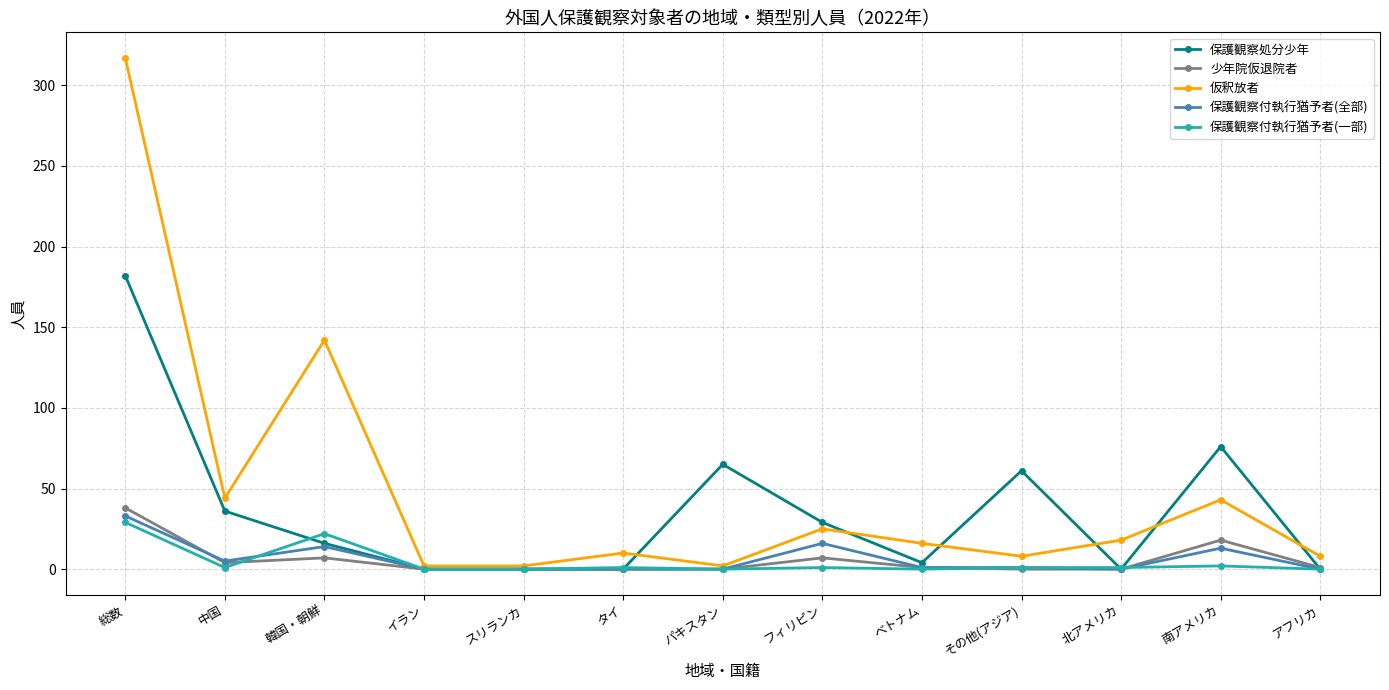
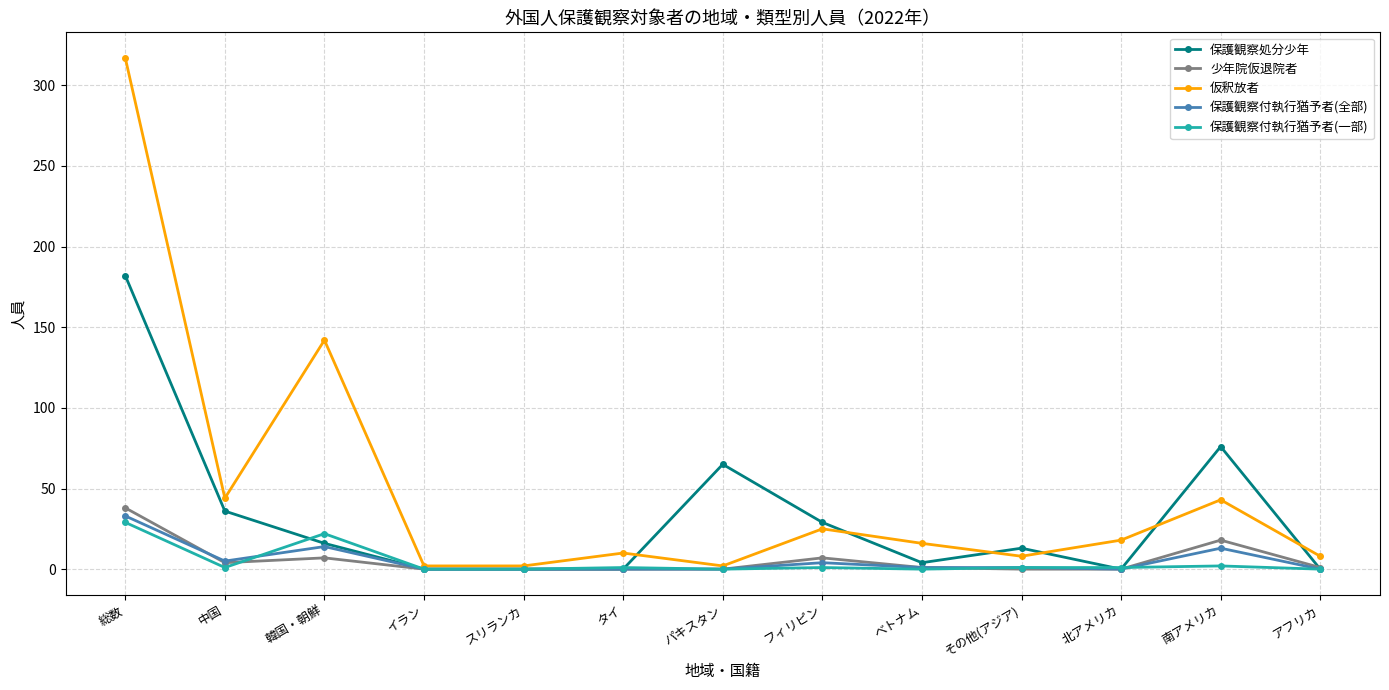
  {
    "保護観察処分少年": {
      "総数": 182,
      "中国": 36,
      "韓国・朝鮮": 16,
      "パキスタン": 65,
      "フィリピン": 29,
      "ベトナム": 4,
-     "その他(アジア)": 61,
+     "その他(アジア)": 13,
      "南アメリカ": 76
    },
    "少年院仮退院者": {
      "総数": 38,
      "韓国・朝鮮": 7,
      "フィリピン": 7,
      "南アメリカ": 18
    },
    "仮釈放者": {
      "総数": 317,
      "中国": 44,
      "韓国・朝鮮": 142,
      "イラン": 2,
      "スリランカ": 2,
      "タイ": 10,
      "パキスタン": 2,
      "フィリピン": 25,
      "ベトナム": 16,
      "その他(アジア)": 8,
      "北アメリカ": 18,
      "南アメリカ": 43,
      "アフリカ": 8
    },
    "保護観察付執行猶予者(全部)": {
      "総数": 33,
      "韓国・朝鮮": 14,
-     "フィリピン": 16,
+     "フィリピン": 4,
      "南アメリカ": 13
    },
    "保護観察付執行猶予者(一部)": {
      "総数": 29,
      "中国": 1,
      "韓国・朝鮮": 22,
      "フィリピン": 1,
      "南アメリカ": 2
    }
  }
